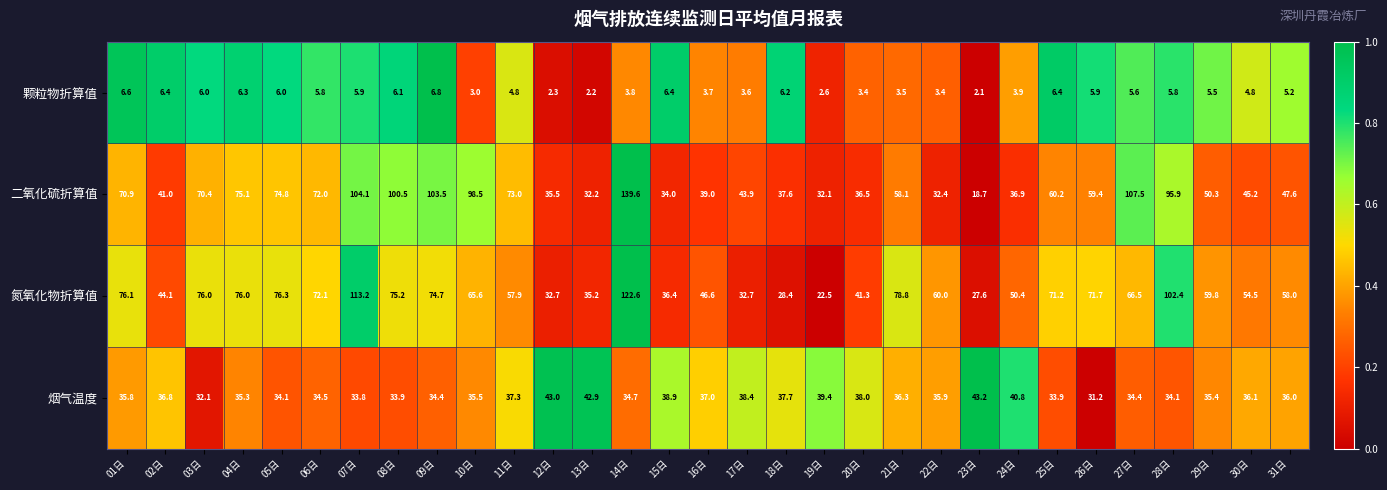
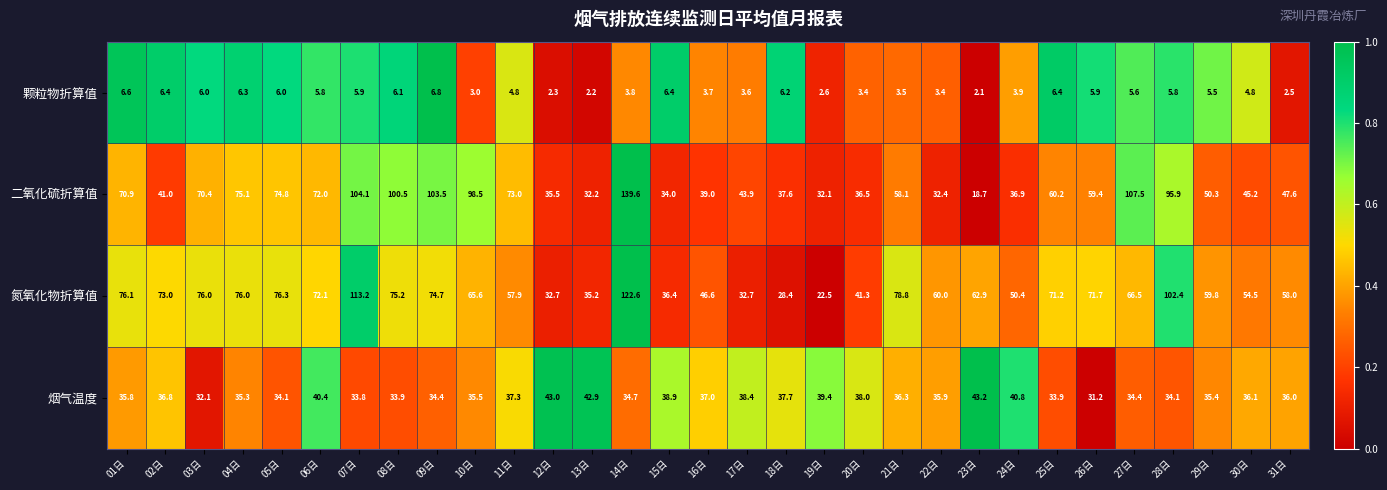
  {
    "颗粒物折算值": {
      "01日": 6.6,
      "02日": 6.4,
      "03日": 6.0,
      "04日": 6.3,
      "05日": 6.0,
      "06日": 5.8,
      "07日": 5.9,
      "08日": 6.1,
      "09日": 6.8,
      "10日": 3.0,
      "11日": 4.8,
      "12日": 2.3,
      "13日": 2.2,
      "14日": 3.8,
      "15日": 6.4,
      "16日": 3.7,
      "17日": 3.6,
      "18日": 6.2,
      "19日": 2.6,
      "20日": 3.4,
      "21日": 3.5,
      "22日": 3.4,
      "23日": 2.1,
      "24日": 3.9,
      "25日": 6.4,
      "26日": 5.9,
      "27日": 5.6,
      "28日": 5.8,
      "29日": 5.5,
      "30日": 4.8,
-     "31日": 5.2
+     "31日": 2.5
    },
    "二氧化硫折算值": {
      "01日": 70.9,
      "02日": 41.0,
      "03日": 70.4,
      "04日": 75.1,
      "05日": 74.8,
      "06日": 72.0,
      "07日": 104.1,
      "08日": 100.5,
      "09日": 103.5,
      "10日": 98.5,
      "11日": 73.0,
      "12日": 35.5,
      "13日": 32.2,
      "14日": 139.6,
      "15日": 34.0,
      "16日": 39.0,
      "17日": 43.9,
      "18日": 37.6,
      "19日": 32.1,
      "20日": 36.5,
      "21日": 58.1,
      "22日": 32.4,
      "23日": 18.7,
      "24日": 36.9,
      "25日": 60.2,
      "26日": 59.4,
      "27日": 107.5,
      "28日": 95.9,
      "29日": 50.3,
      "30日": 45.2,
      "31日": 47.6
    },
    "氮氧化物折算值": {
      "01日": 76.1,
-     "02日": 44.1,
+     "02日": 73.0,
      "03日": 76.0,
      "04日": 76.0,
      "05日": 76.3,
      "06日": 72.1,
      "07日": 113.2,
      "08日": 75.2,
      "09日": 74.7,
      "10日": 65.6,
      "11日": 57.9,
      "12日": 32.7,
      "13日": 35.2,
      "14日": 122.6,
      "15日": 36.4,
      "16日": 46.6,
      "17日": 32.7,
      "18日": 28.4,
      "19日": 22.5,
      "20日": 41.3,
      "21日": 78.8,
      "22日": 60.0,
-     "23日": 27.6,
+     "23日": 62.9,
      "24日": 50.4,
      "25日": 71.2,
      "26日": 71.7,
      "27日": 66.5,
      "28日": 102.4,
      "29日": 59.8,
      "30日": 54.5,
      "31日": 58.0
    },
    "烟气温度": {
      "01日": 35.8,
      "02日": 36.8,
      "03日": 32.1,
      "04日": 35.3,
      "05日": 34.1,
-     "06日": 34.5,
+     "06日": 40.4,
      "07日": 33.8,
      "08日": 33.9,
      "09日": 34.4,
      "10日": 35.5,
      "11日": 37.3,
      "12日": 43.0,
      "13日": 42.9,
      "14日": 34.7,
      "15日": 38.9,
      "16日": 37.0,
      "17日": 38.4,
      "18日": 37.7,
      "19日": 39.4,
      "20日": 38.0,
      "21日": 36.3,
      "22日": 35.9,
      "23日": 43.2,
      "24日": 40.8,
      "25日": 33.9,
      "26日": 31.2,
      "27日": 34.4,
      "28日": 34.1,
      "29日": 35.4,
      "30日": 36.1,
      "31日": 36.0
    }
  }
